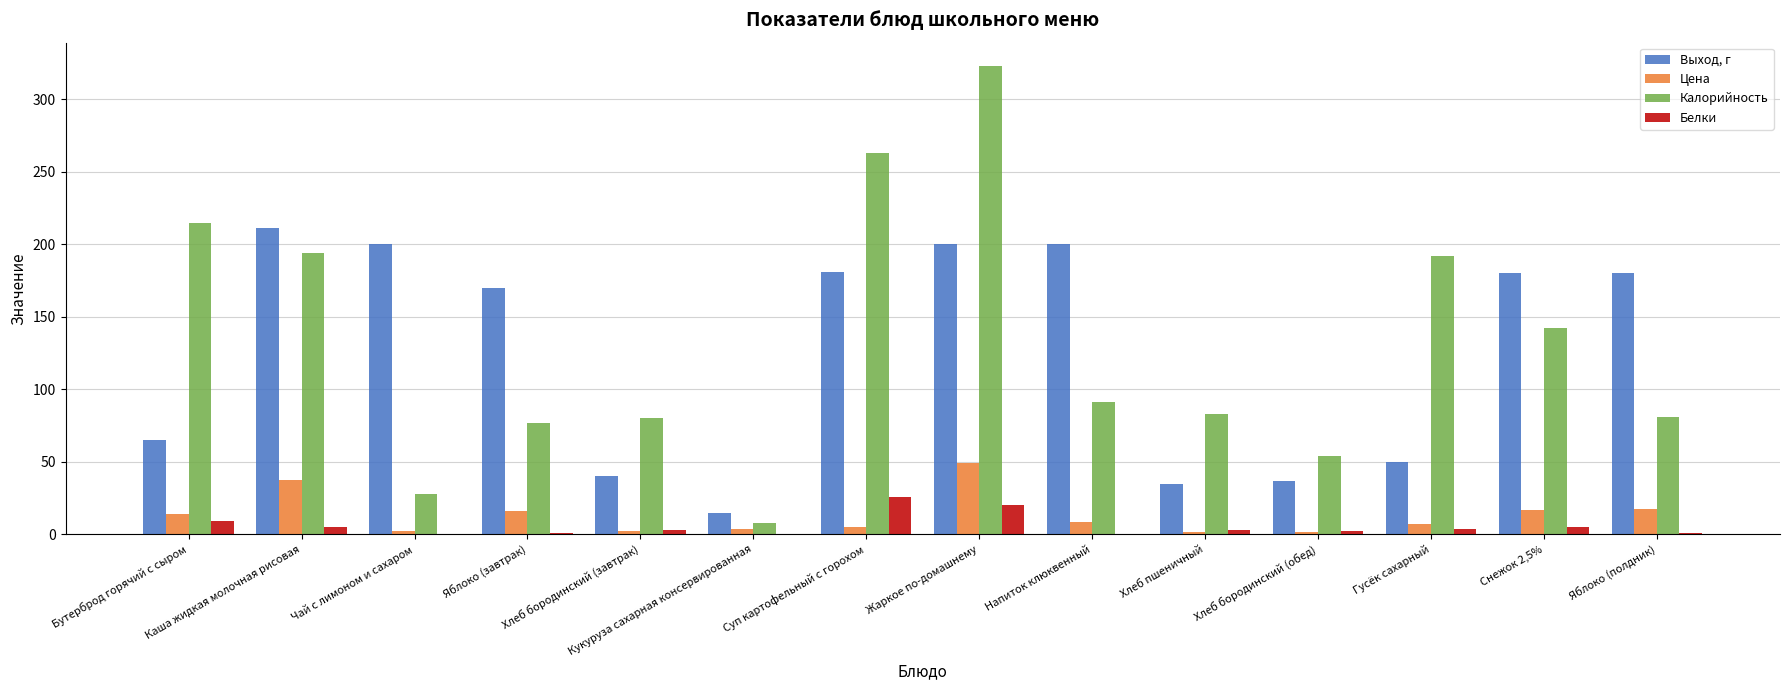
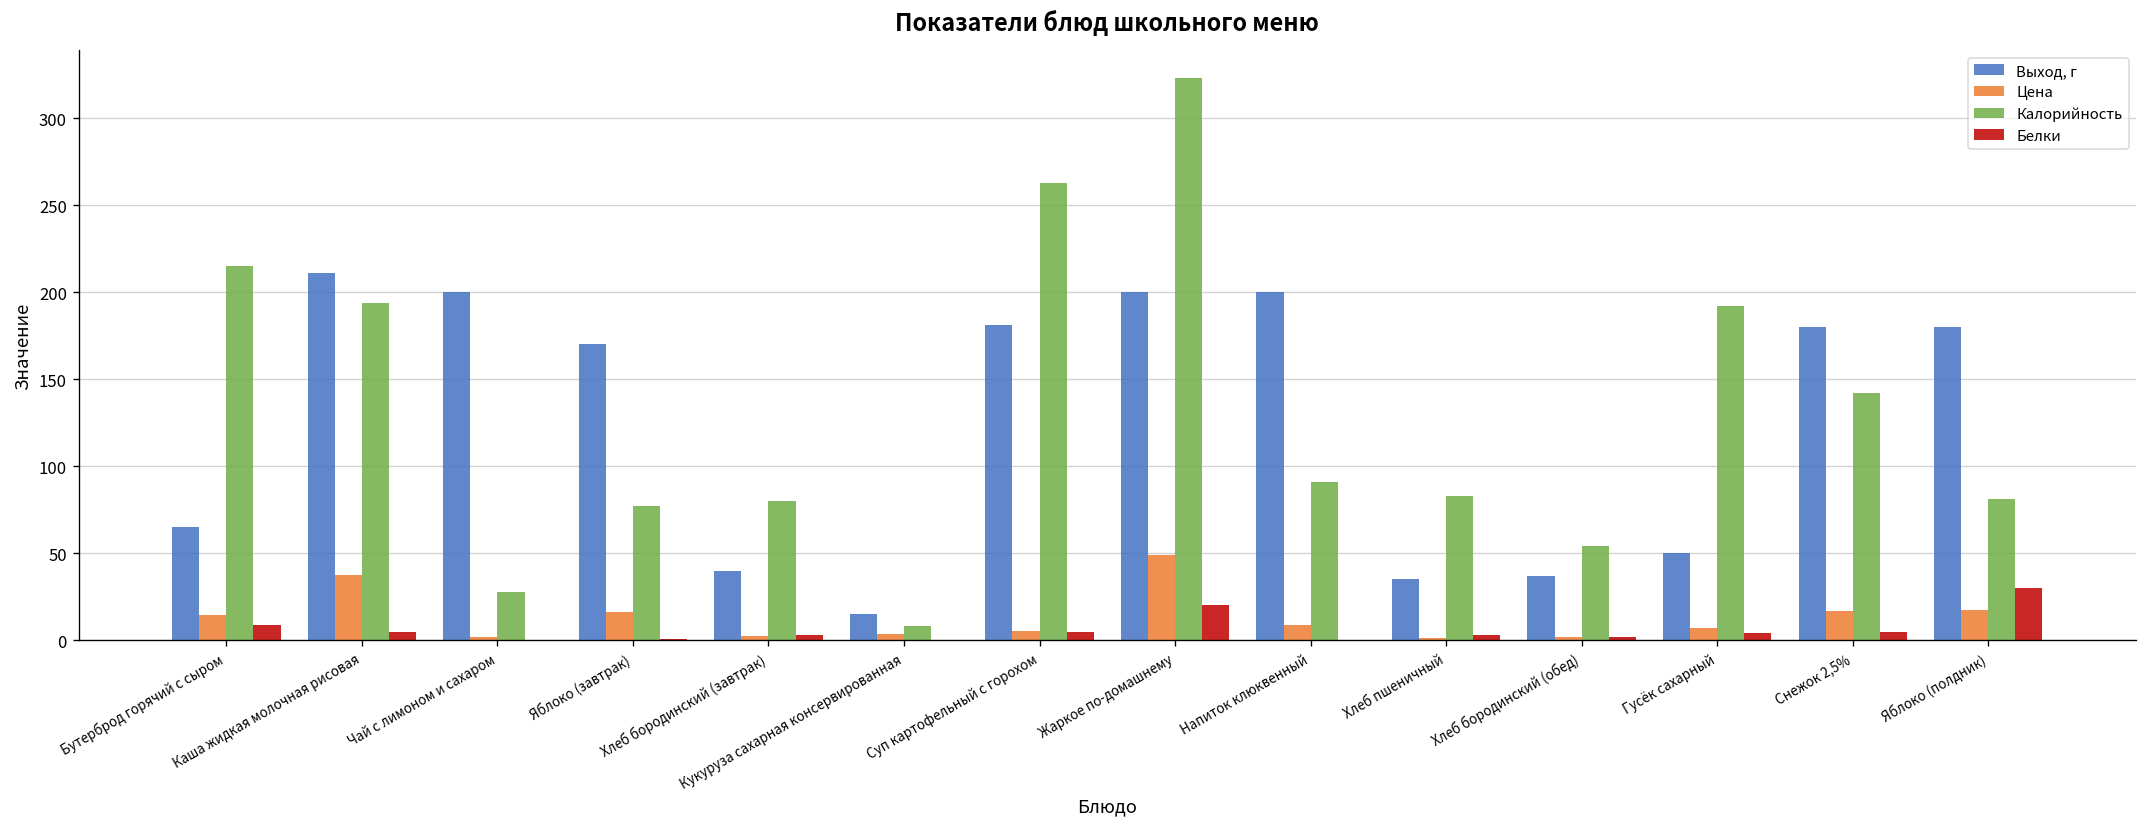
  {
    "Выход, г": {
      "Бутерброд горячий с сыром": 65,
      "Каша жидкая молочная рисовая": 211,
      "Чай с лимоном и сахаром": 200,
      "Яблоко (завтрак)": 170,
      "Хлеб бородинский (завтрак)": 40,
      "Кукуруза сахарная консервированная": 15,
      "Суп картофельный с горохом": 181,
      "Жаркое по-домашнему": 200,
      "Напиток клюквенный": 200,
      "Хлеб пшеничный": 35,
      "Хлеб бородинский (обед)": 37,
      "Гусёк сахарный": 50,
      "Снежок 2,5%": 180,
      "Яблоко (полдник)": 180
    },
    "Цена": {
      "Бутерброд горячий с сыром": 14,
      "Каша жидкая молочная рисовая": 38,
      "Чай с лимоном и сахаром": 2,
      "Яблоко (завтрак)": 16,
      "Хлеб бородинский (завтрак)": 3,
      "Кукуруза сахарная консервированная": 4,
      "Суп картофельный с горохом": 5,
      "Жаркое по-домашнему": 49,
      "Напиток клюквенный": 9,
      "Гусёк сахарный": 7,
      "Снежок 2,5%": 17,
      "Яблоко (полдник)": 17
    },
    "Калорийность": {
      "Бутерброд горячий с сыром": 215,
      "Каша жидкая молочная рисовая": 194,
      "Чай с лимоном и сахаром": 28,
      "Яблоко (завтрак)": 77,
      "Хлеб бородинский (завтрак)": 80,
      "Кукуруза сахарная консервированная": 8,
      "Суп картофельный с горохом": 263,
      "Жаркое по-домашнему": 323,
      "Напиток клюквенный": 91,
      "Хлеб пшеничный": 83,
      "Хлеб бородинский (обед)": 54,
      "Гусёк сахарный": 192,
      "Снежок 2,5%": 142,
      "Яблоко (полдник)": 81
    },
    "Белки": {
      "Бутерброд горячий с сыром": 9,
      "Каша жидкая молочная рисовая": 5,
      "Чай с лимоном и сахаром": 0,
      "Хлеб бородинский (завтрак)": 3,
      "Кукуруза сахарная консервированная": 0,
-     "Суп картофельный с горохом": 26,
+     "Суп картофельный с горохом": 5,
      "Жаркое по-домашнему": 20,
      "Напиток клюквенный": 0,
      "Хлеб пшеничный": 3,
      "Хлеб бородинский (обед)": 2,
      "Гусёк сахарный": 4,
      "Снежок 2,5%": 5,
-     "Яблоко (полдник)": 1
+     "Яблоко (полдник)": 30
    }
  }
